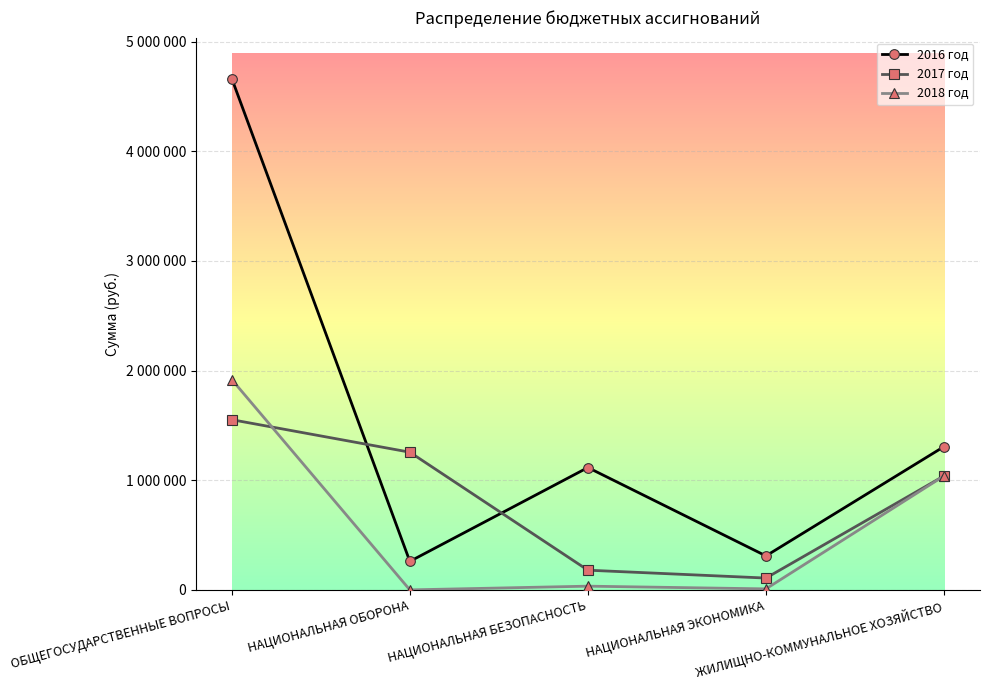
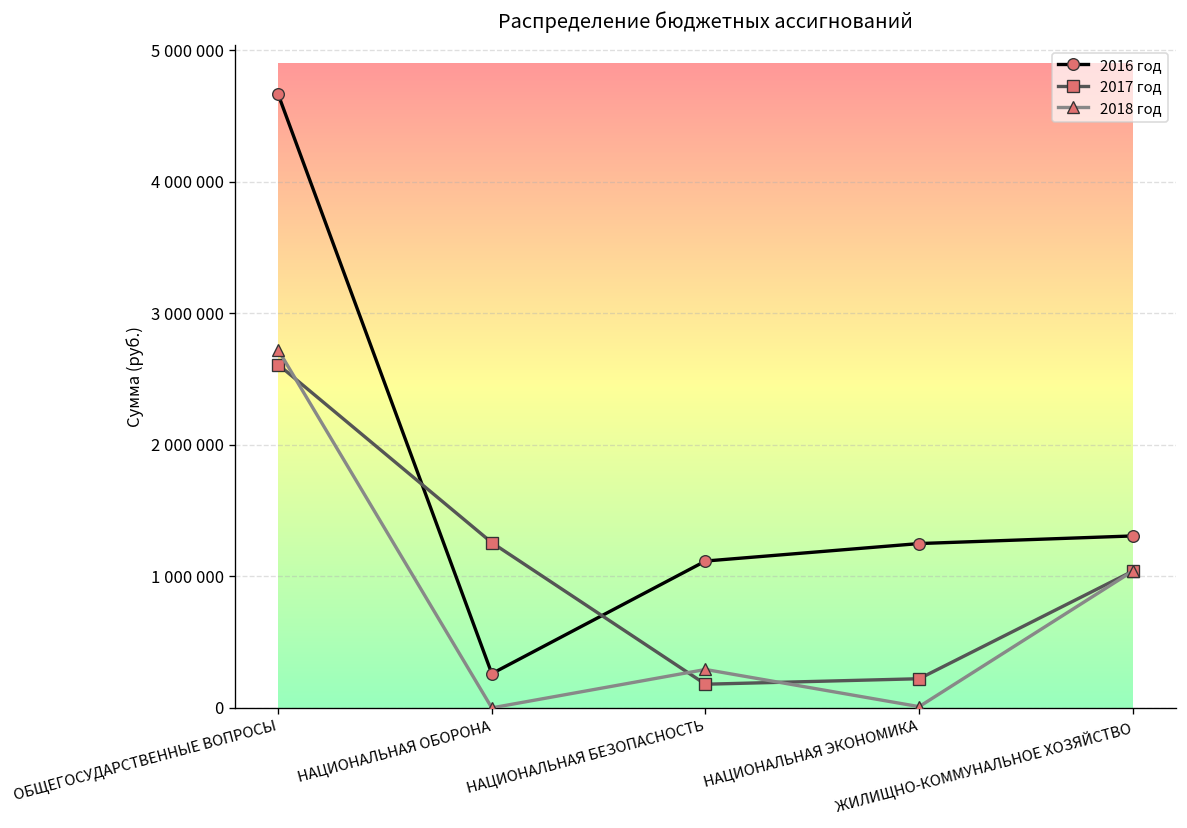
  {
    "2016 год": {
      "ОБЩЕГОСУДАРСТВЕННЫЕ ВОПРОСЫ": 4660000,
      "НАЦИОНАЛЬНАЯ ОБОРОНА": 260000,
      "НАЦИОНАЛЬНАЯ БЕЗОПАСНОСТЬ": 1120000,
-     "НАЦИОНАЛЬНАЯ ЭКОНОМИКА": 310000,
+     "НАЦИОНАЛЬНАЯ ЭКОНОМИКА": 1250000,
      "ЖИЛИЩНО-КОММУНАЛЬНОЕ ХОЗЯЙСТВО": 1310000
    },
    "2017 год": {
-     "ОБЩЕГОСУДАРСТВЕННЫЕ ВОПРОСЫ": 1550000,
+     "ОБЩЕГОСУДАРСТВЕННЫЕ ВОПРОСЫ": 2610000,
      "НАЦИОНАЛЬНАЯ ОБОРОНА": 1260000,
      "НАЦИОНАЛЬНАЯ БЕЗОПАСНОСТЬ": 180000,
-     "НАЦИОНАЛЬНАЯ ЭКОНОМИКА": 110000
+     "НАЦИОНАЛЬНАЯ ЭКОНОМИКА": 220000
    },
    "2018 год": {
-     "ОБЩЕГОСУДАРСТВЕННЫЕ ВОПРОСЫ": 1920000,
+     "ОБЩЕГОСУДАРСТВЕННЫЕ ВОПРОСЫ": 2720000,
      "НАЦИОНАЛЬНАЯ ОБОРОНА": 0,
-     "НАЦИОНАЛЬНАЯ БЕЗОПАСНОСТЬ": 30000,
+     "НАЦИОНАЛЬНАЯ БЕЗОПАСНОСТЬ": 290000,
      "НАЦИОНАЛЬНАЯ ЭКОНОМИКА": 10000
    }
  }
